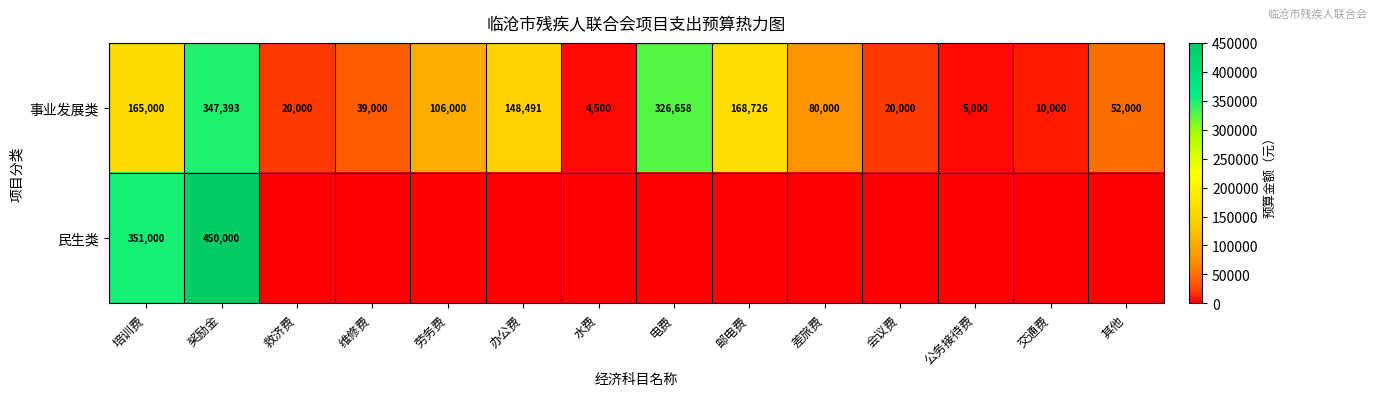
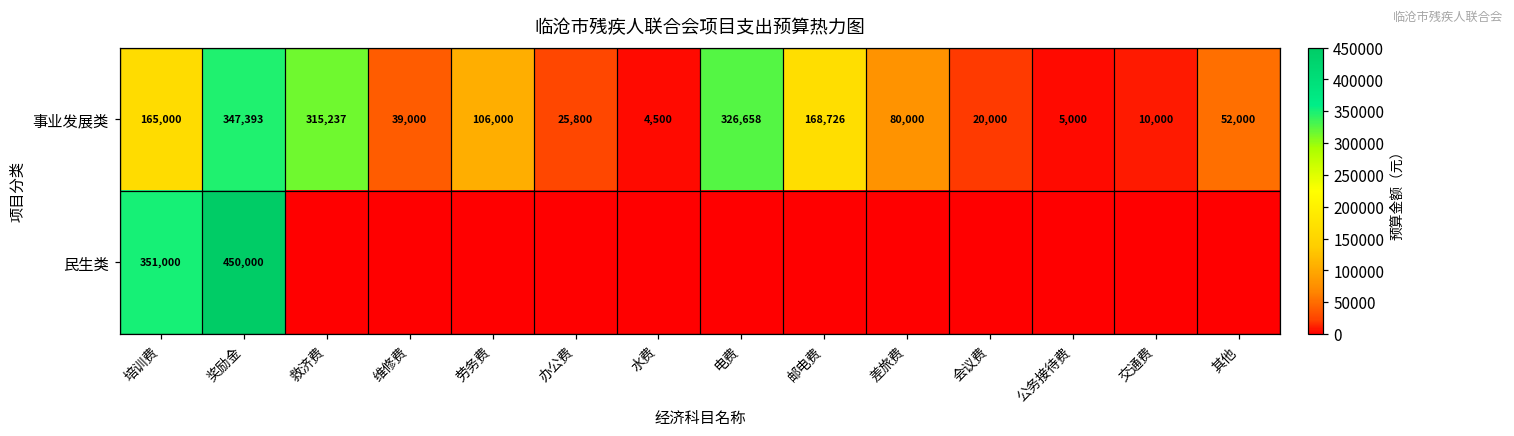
  {
    "事业发展类": {
      "培训费": "165,000",
      "奖励金": "347,393",
-     "救济费": "20,000",
+     "救济费": "315,237",
      "维修费": "39,000",
      "劳务费": "106,000",
-     "办公费": "148,491",
+     "办公费": "25,800",
      "水费": "4,500",
      "电费": "326,658",
      "邮电费": "168,726",
      "差旅费": "80,000",
      "会议费": "20,000",
      "公务接待费": "5,000",
      "交通费": "10,000",
      "其他": "52,000"
    },
    "民生类": {
      "培训费": "351,000",
      "奖励金": "450,000"
    }
  }
